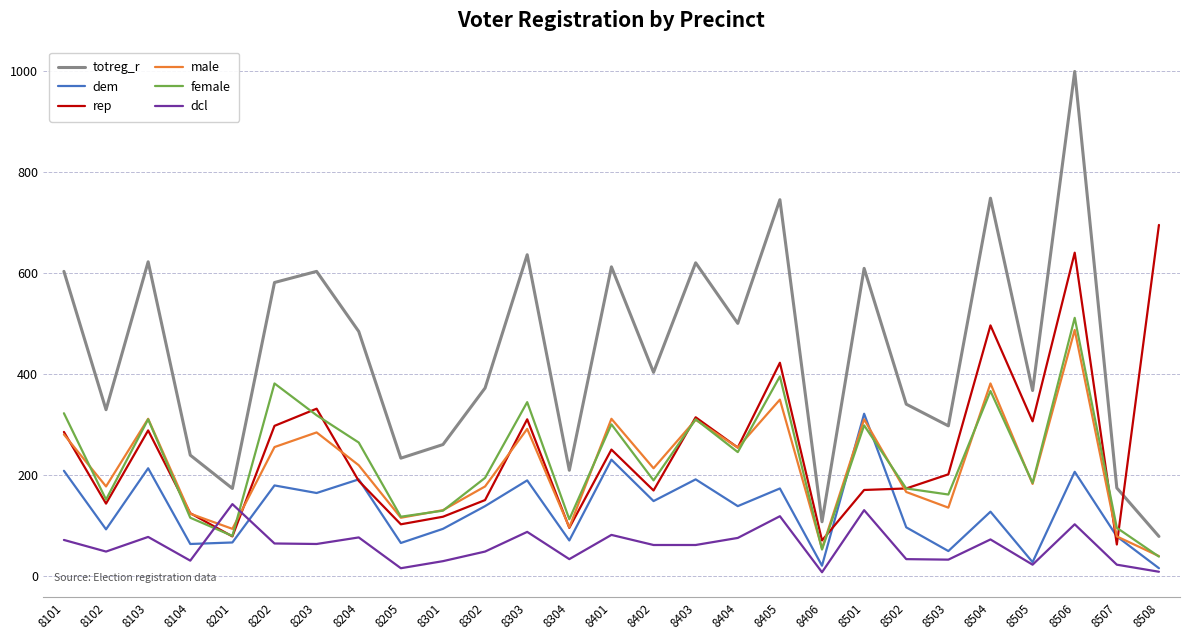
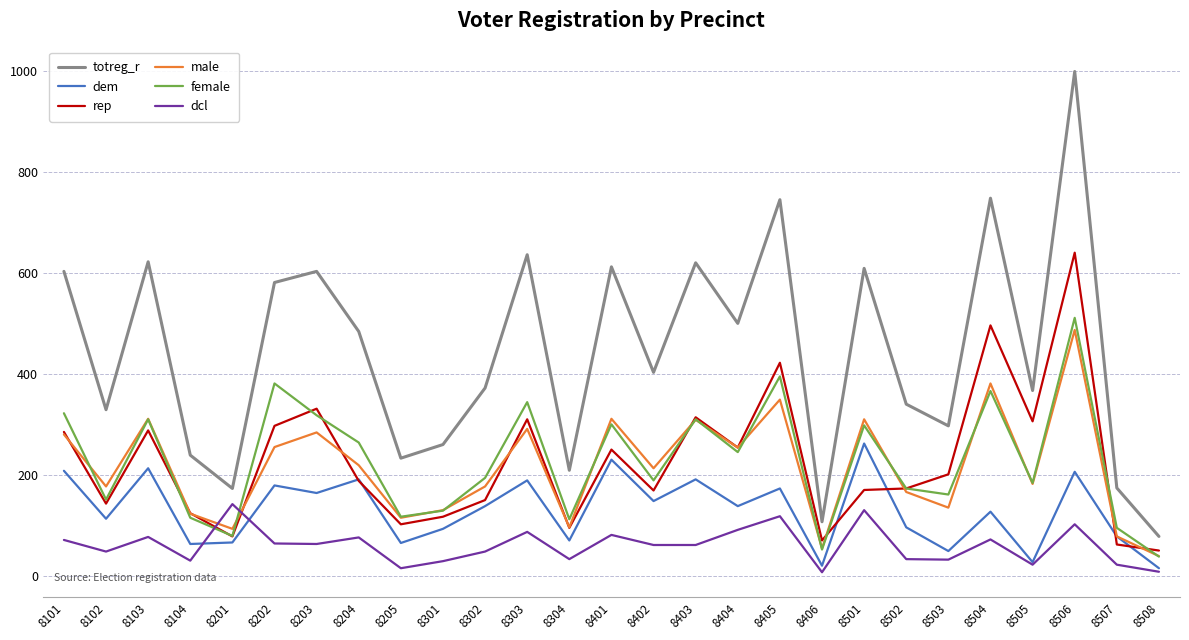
  {
    "totreg_r": {
      "8101": 600,
      "8102": 330,
      "8103": 620,
      "8104": 240,
      "8201": 170,
      "8202": 580,
      "8203": 600,
      "8204": 490,
      "8205": 230,
      "8301": 260,
      "8302": 370,
      "8303": 640,
      "8304": 210,
      "8401": 610,
      "8402": 400,
      "8403": 620,
      "8404": 500,
      "8405": 750,
      "8406": 110,
      "8501": 610,
      "8502": 340,
      "8503": 300,
      "8504": 750,
      "8505": 370,
      "8506": 1000,
      "8507": 180,
      "8508": 80
    },
    "dem": {
      "8101": 210,
-     "8102": 90,
+     "8102": 110,
      "8103": 210,
      "8104": 60,
      "8201": 70,
      "8202": 180,
      "8203": 170,
      "8205": 70,
      "8301": 90,
      "8302": 140,
      "8303": 190,
      "8304": 70,
      "8401": 230,
      "8402": 150,
      "8403": 190,
      "8404": 140,
      "8405": 170,
      "8406": 20,
-     "8501": 320,
+     "8501": 260,
      "8502": 100,
      "8503": 50,
      "8504": 130,
      "8506": 210,
      "8508": 20
    },
    "rep": {
      "8102": 140,
      "8103": 290,
      "8202": 300,
      "8203": 330,
      "8205": 100,
      "8301": 120,
      "8302": 150,
      "8303": 310,
      "8401": 250,
      "8402": 170,
      "8405": 420,
      "8406": 70,
      "8501": 170,
      "8503": 200,
      "8504": 500,
      "8505": 310,
      "8506": 640,
      "8507": 60,
-     "8508": 700
+     "8508": 50
    },
    "male": {
      "8102": 180,
      "8201": 90,
      "8202": 260,
      "8203": 290,
      "8204": 220,
      "8302": 180,
      "8303": 290,
      "8401": 310,
      "8402": 210,
      "8405": 350,
      "8501": 310,
      "8502": 170,
      "8503": 140,
      "8504": 380,
      "8506": 490
    },
    "female": {
      "8101": 320,
      "8102": 150,
      "8104": 120,
      "8202": 380,
      "8203": 320,
      "8204": 270,
      "8302": 200,
      "8303": 350,
      "8304": 110,
      "8401": 300,
      "8402": 190,
      "8404": 250,
      "8405": 400,
      "8501": 300,
      "8503": 160,
      "8504": 370,
      "8506": 510,
      "8507": 100
    },
    "dcl": {
      "8101": 70,
      "8102": 50,
      "8103": 80,
      "8104": 30,
      "8201": 140,
      "8202": 70,
      "8203": 60,
      "8204": 80,
      "8205": 20,
      "8301": 30,
      "8302": 50,
      "8303": 90,
      "8304": 30,
      "8401": 80,
      "8402": 60,
      "8403": 60,
-     "8404": 80,
+     "8404": 90,
      "8405": 120,
      "8406": 10,
      "8501": 130,
      "8502": 30,
      "8503": 30,
      "8504": 70,
      "8506": 100,
      "8507": 20,
      "8508": 10
    }
  }
